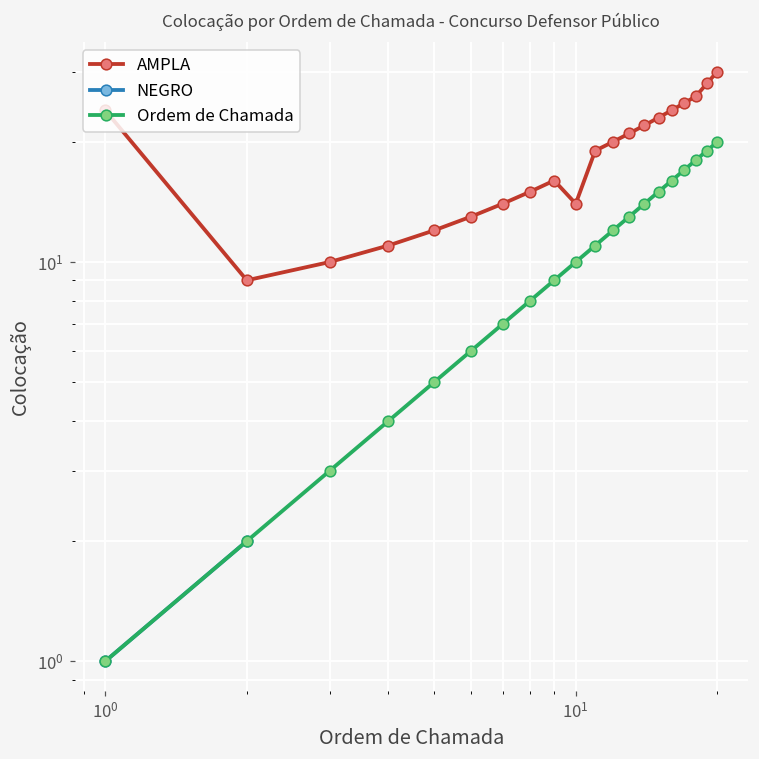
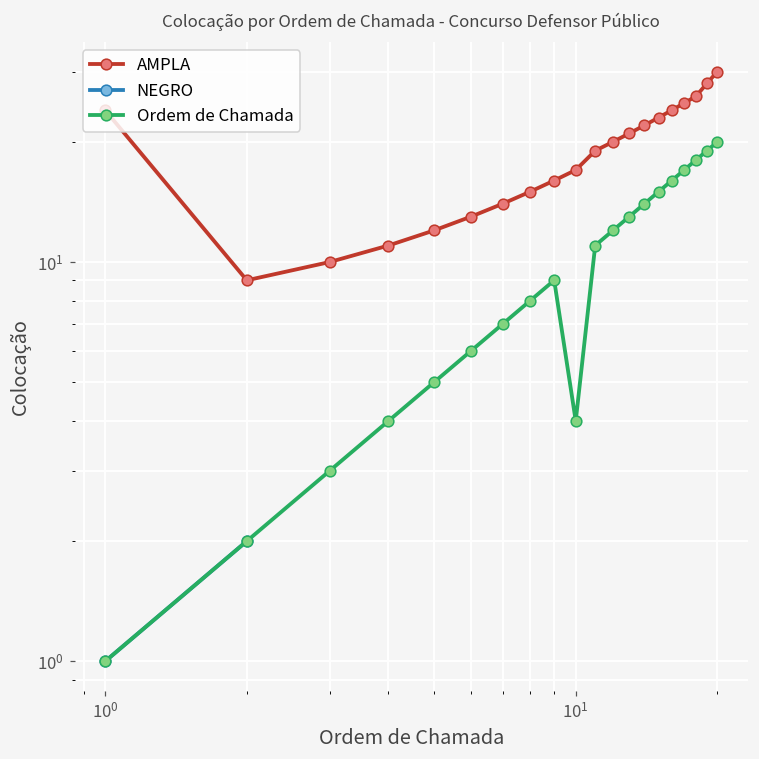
  {
    "AMPLA": {
-     "10^1": 14
+     "10^1": 17
    },
    "Ordem de Chamada": {
-     "10^1": 10
+     "10^1": 4
    }
  }
